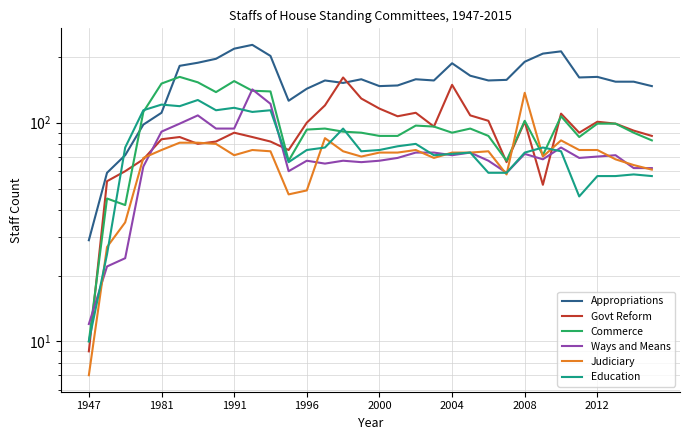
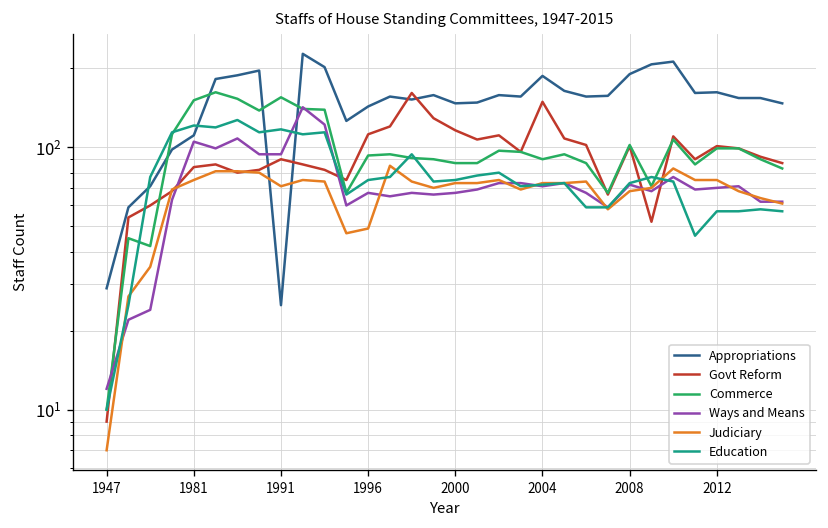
  {
    "Appropriations": {
      "1947": 29,
      "1981": 110,
-     "1991": 220,
+     "1991": 25,
      "1996": 140,
      "2000": 150,
      "2004": 190,
      "2008": 190,
      "2012": 160
    },
    "Govt Reform": {
      "1947": 9,
      "1981": 84,
      "1991": 90,
-     "1996": 100,
+     "1996": 110,
      "2000": 120,
      "2004": 150
    },
    "Ways and Means": {
      "1947": 12,
-     "1981": 91,
+     "1981": 110,
      "1991": 94,
      "1996": 67,
      "2000": 67,
      "2012": 70
    },
    "Judiciary": {
      "1947": 7,
      "1981": 75,
      "1991": 71,
      "1996": 49,
      "2000": 73,
-     "2008": 140,
+     "2008": 68,
      "2012": 75
    }
  }
